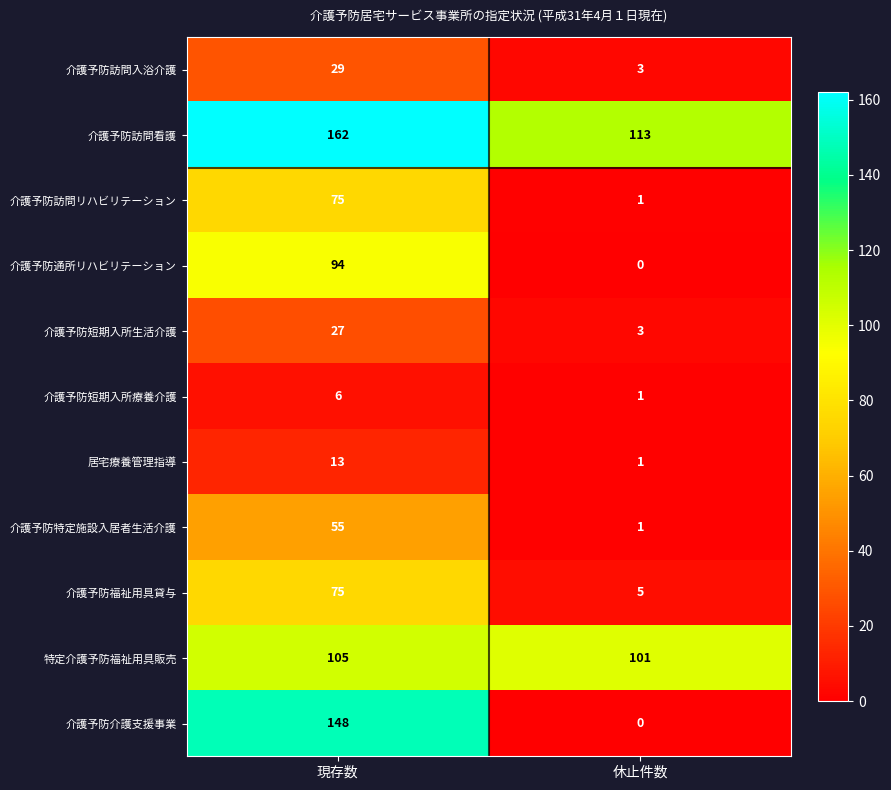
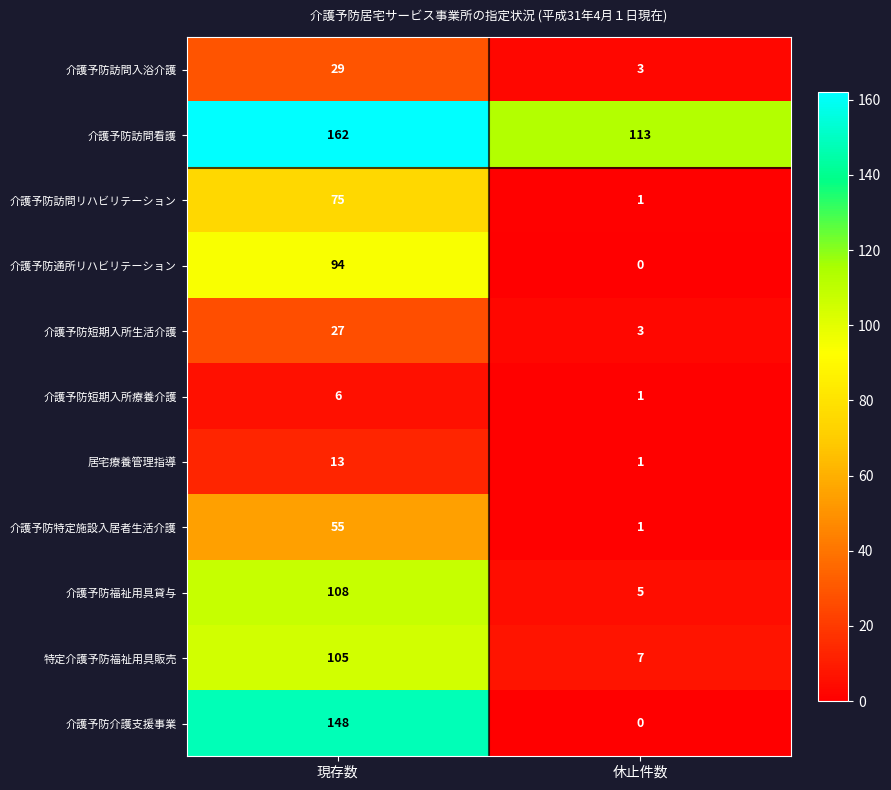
  {
    "介護予防訪問入浴介護": {
      "現存数": 29,
      "休止件数": 3
    },
    "介護予防訪問看護": {
      "現存数": 162,
      "休止件数": 113
    },
    "介護予防訪問リハビリテーション": {
      "現存数": 75,
      "休止件数": 1
    },
    "介護予防通所リハビリテーション": {
      "現存数": 94,
      "休止件数": 0
    },
    "介護予防短期入所生活介護": {
      "現存数": 27,
      "休止件数": 3
    },
    "介護予防短期入所療養介護": {
      "現存数": 6,
      "休止件数": 1
    },
    "居宅療養管理指導": {
      "現存数": 13,
      "休止件数": 1
    },
    "介護予防特定施設入居者生活介護": {
      "現存数": 55,
      "休止件数": 1
    },
    "介護予防福祉用具貸与": {
-     "現存数": 75,
+     "現存数": 108,
      "休止件数": 5
    },
    "特定介護予防福祉用具販売": {
      "現存数": 105,
-     "休止件数": 101
+     "休止件数": 7
    },
    "介護予防介護支援事業": {
      "現存数": 148,
      "休止件数": 0
    }
  }
